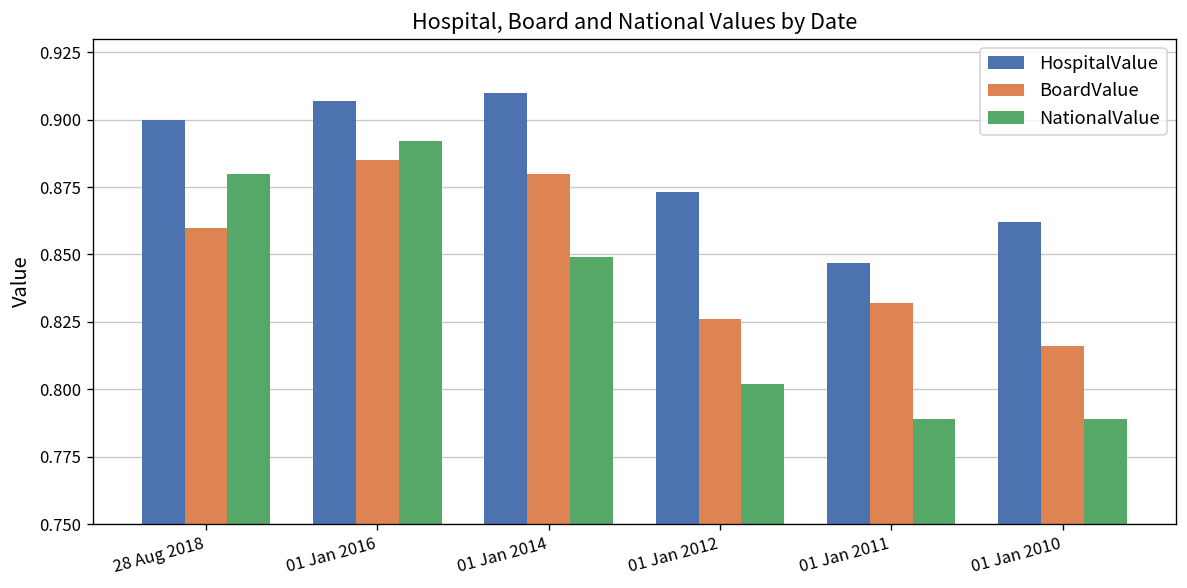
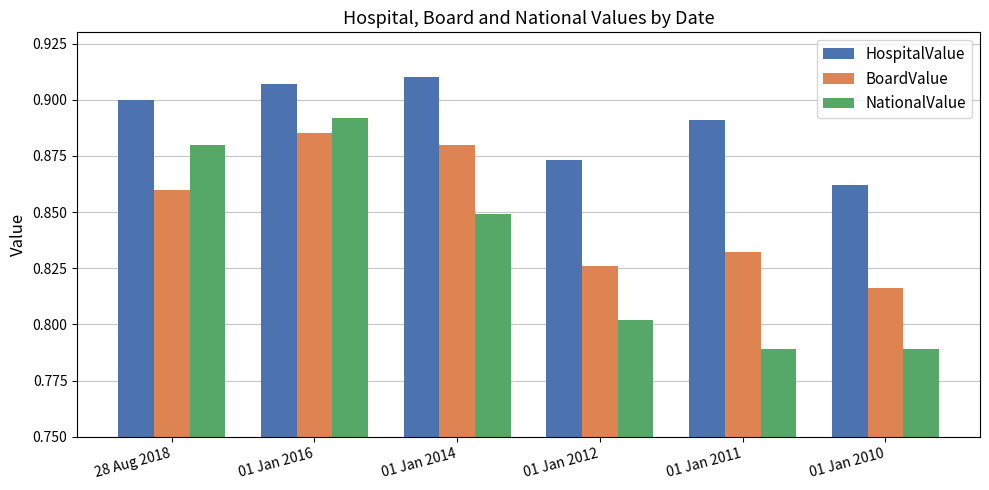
  {
    "HospitalValue": {
      "28 Aug 2018": 0.900,
      "01 Jan 2016": 0.907,
      "01 Jan 2014": 0.910,
      "01 Jan 2012": 0.873,
-     "01 Jan 2011": 0.847,
+     "01 Jan 2011": 0.891,
      "01 Jan 2010": 0.862
    },
    "BoardValue": {
      "28 Aug 2018": 0.860,
      "01 Jan 2016": 0.885,
      "01 Jan 2014": 0.880,
      "01 Jan 2012": 0.826,
      "01 Jan 2011": 0.832,
      "01 Jan 2010": 0.816
    },
    "NationalValue": {
      "28 Aug 2018": 0.880,
      "01 Jan 2016": 0.892,
      "01 Jan 2014": 0.849,
      "01 Jan 2012": 0.802,
      "01 Jan 2011": 0.789,
      "01 Jan 2010": 0.789
    }
  }
